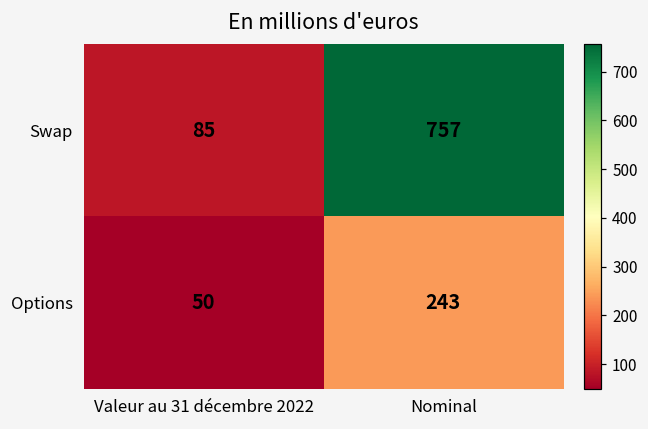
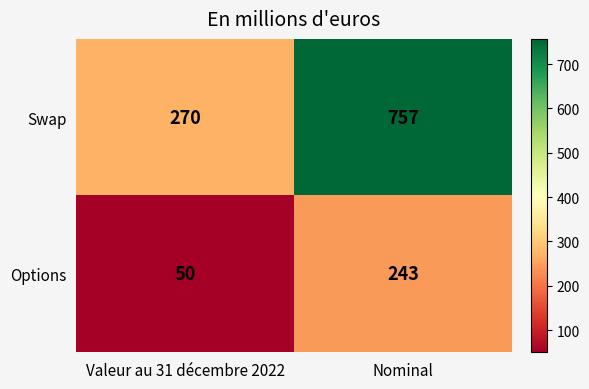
  {
    "Swap": {
-     "Valeur au 31 décembre 2022": 85,
+     "Valeur au 31 décembre 2022": 270,
      "Nominal": 757
    },
    "Options": {
      "Valeur au 31 décembre 2022": 50,
      "Nominal": 243
    }
  }
